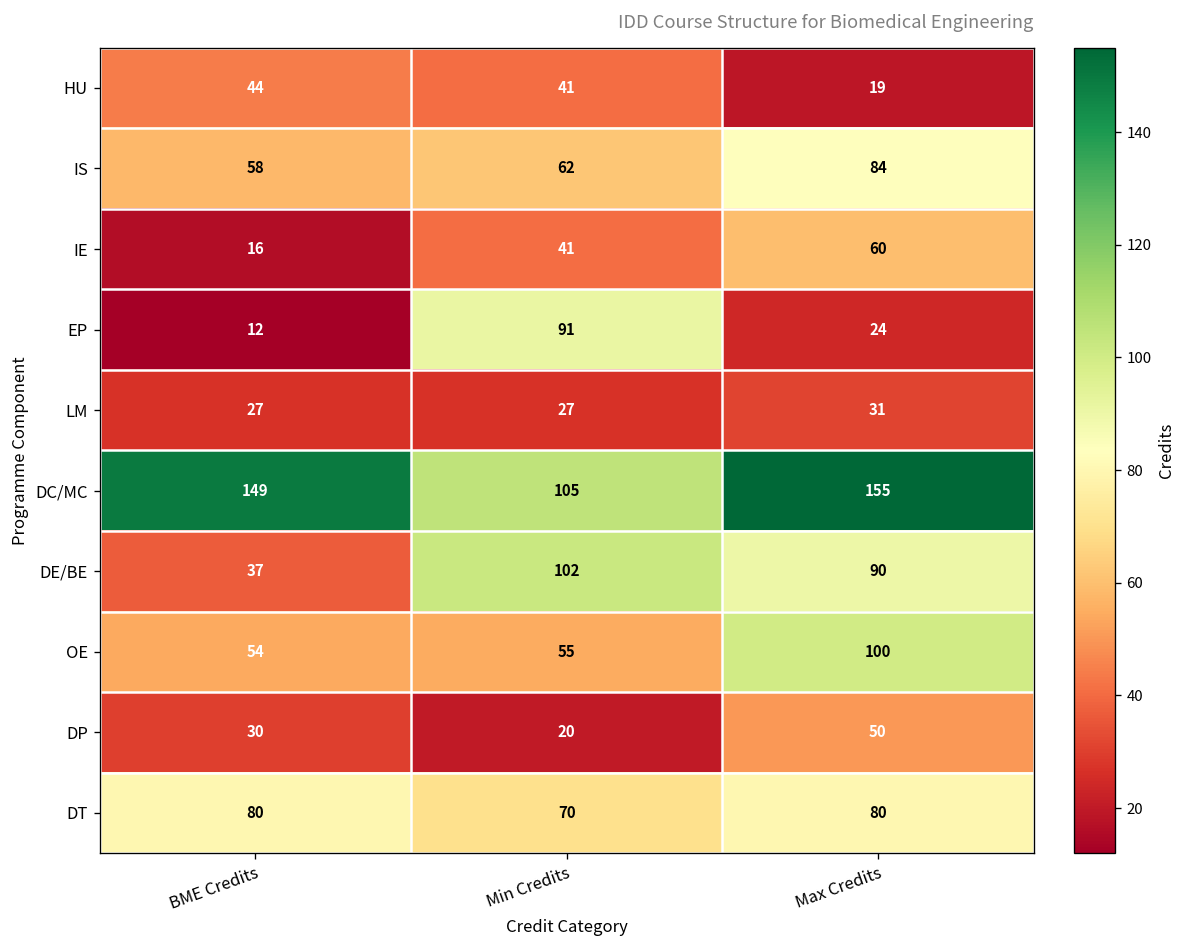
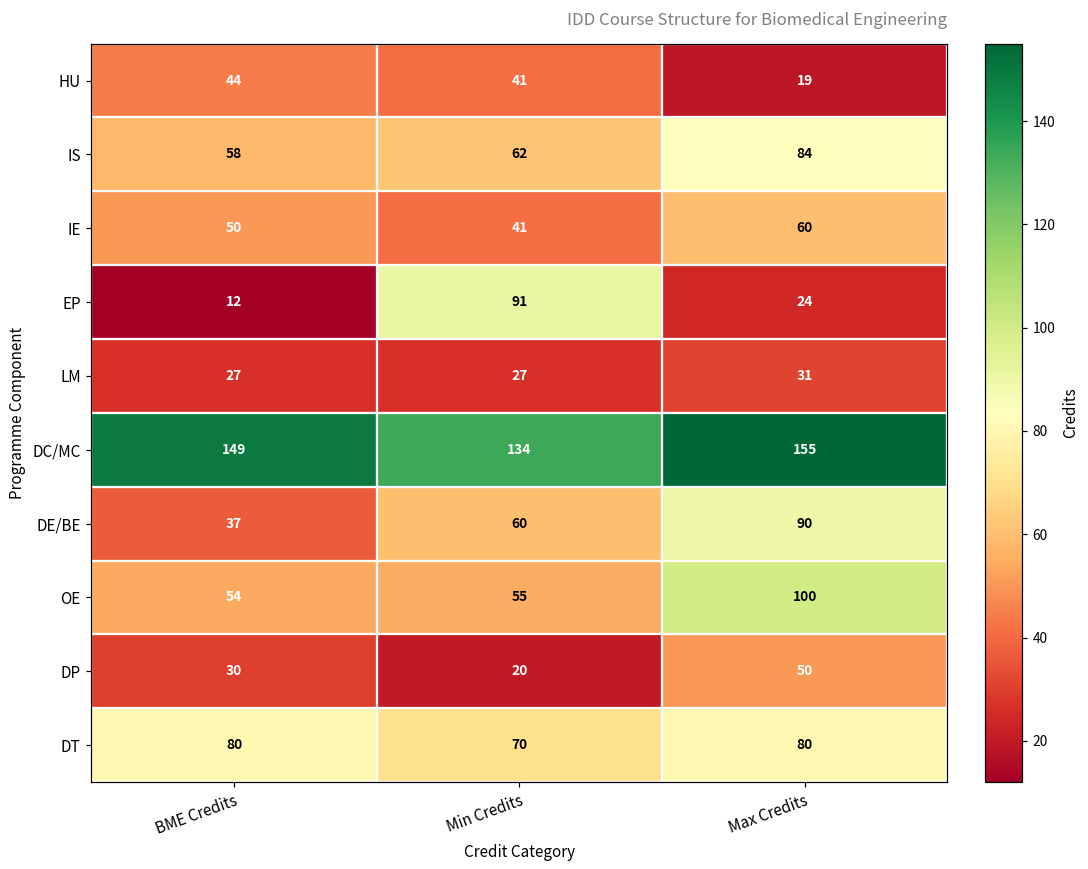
  {
    "HU": {
      "BME Credits": 44,
      "Min Credits": 41,
      "Max Credits": 19
    },
    "IS": {
      "BME Credits": 58,
      "Min Credits": 62,
      "Max Credits": 84
    },
    "IE": {
-     "BME Credits": 16,
+     "BME Credits": 50,
      "Min Credits": 41,
      "Max Credits": 60
    },
    "EP": {
      "BME Credits": 12,
      "Min Credits": 91,
      "Max Credits": 24
    },
    "LM": {
      "BME Credits": 27,
      "Min Credits": 27,
      "Max Credits": 31
    },
    "DC/MC": {
      "BME Credits": 149,
-     "Min Credits": 105,
+     "Min Credits": 134,
      "Max Credits": 155
    },
    "DE/BE": {
      "BME Credits": 37,
-     "Min Credits": 102,
+     "Min Credits": 60,
      "Max Credits": 90
    },
    "OE": {
      "BME Credits": 54,
      "Min Credits": 55,
      "Max Credits": 100
    },
    "DP": {
      "BME Credits": 30,
      "Min Credits": 20,
      "Max Credits": 50
    },
    "DT": {
      "BME Credits": 80,
      "Min Credits": 70,
      "Max Credits": 80
    }
  }
